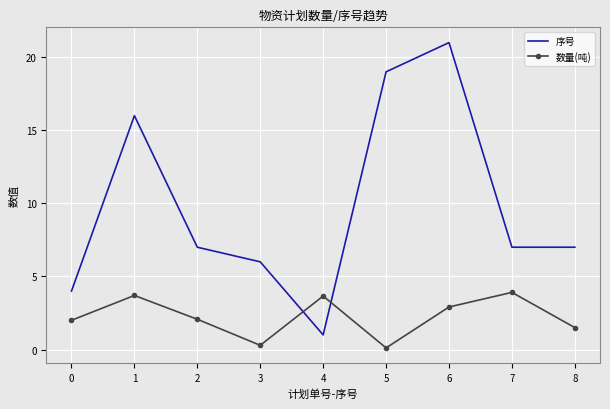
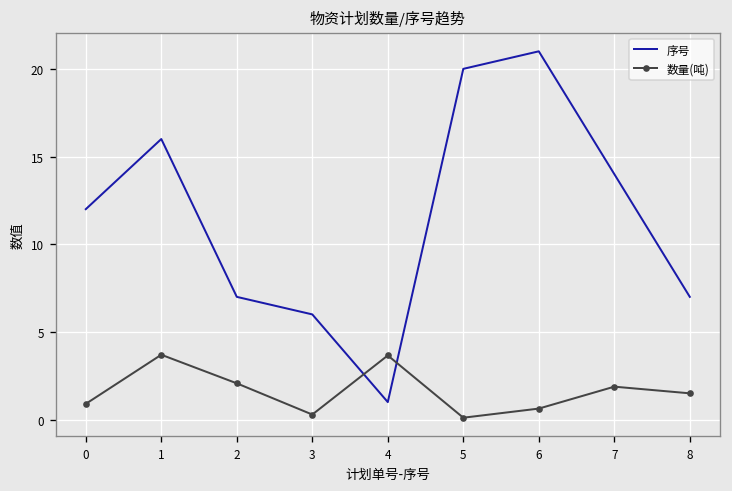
  {
    "序号": {
-     "0": 4,
+     "0": 12,
      "1": 16,
      "2": 7,
      "3": 6,
      "4": 1,
-     "5": 19,
+     "5": 20,
      "6": 21,
-     "7": 7,
+     "7": 14,
      "8": 7
    },
    "数量(吨)": {
-     "0": 2.0,
+     "0": 0.9,
      "1": 3.7,
      "2": 2.1,
      "3": 0.3,
      "4": 3.7,
      "5": 0.1,
-     "6": 2.9,
-     "7": 3.9,
+     "6": 0.6,
+     "7": 1.9,
      "8": 1.5
    }
  }
